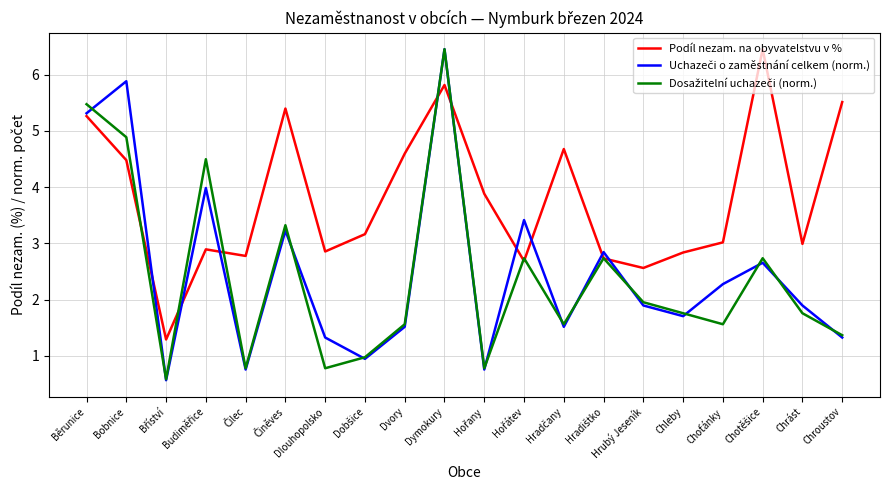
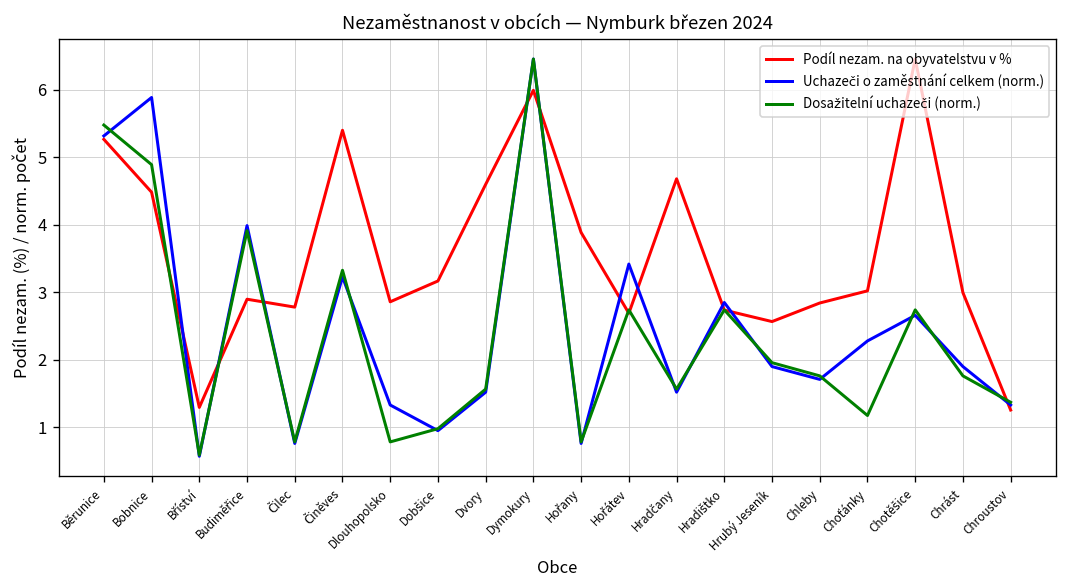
  {
    "Podíl nezam. na obyvatelstvu v %": {
      "Běrunice": 5.3,
      "Bobnice": 4.5,
      "Bříství": 1.3,
      "Budiměřice": 2.9,
      "Čilec": 2.8,
      "Činěves": 5.4,
      "Dlouhopolsko": 2.9,
      "Dobšice": 3.2,
      "Dvory": 4.6,
-     "Dymokury": 5.8,
+     "Dymokury": 6.0,
      "Hořany": 3.9,
      "Hořátev": 2.7,
      "Hradčany": 4.7,
      "Hrubý Jeseník": 2.6,
      "Chleby": 2.8,
      "Choťánky": 3.0,
      "Chrást": 3.0,
-     "Chroustov": 5.5
+     "Chroustov": 1.3
    },
    "Uchazeči o zaměstnání celkem (norm.)": {
      "Běrunice": 5.3,
      "Bobnice": 5.9,
      "Budiměřice": 4.0,
      "Činěves": 3.2,
      "Dlouhopolsko": 1.3,
      "Dvory": 1.5,
      "Hořátev": 3.4,
      "Hradčany": 1.5,
      "Hradištko": 2.8,
      "Hrubý Jeseník": 1.9,
      "Chleby": 1.7,
      "Choťánky": 2.3,
      "Chotěšice": 2.7,
      "Chrást": 1.9
    },
    "Dosažitelní uchazeči (norm.)": {
      "Běrunice": 5.5,
      "Bobnice": 4.9,
-     "Budiměřice": 4.5,
+     "Budiměřice": 3.9,
      "Činěves": 3.3,
      "Dlouhopolsko": 0.8,
      "Dvory": 1.6,
      "Hořátev": 2.7,
      "Hradčany": 1.6,
      "Hrubý Jeseník": 2.0,
      "Chleby": 1.8,
-     "Choťánky": 1.6,
+     "Choťánky": 1.2,
      "Chotěšice": 2.7,
      "Chrást": 1.8
    }
  }
